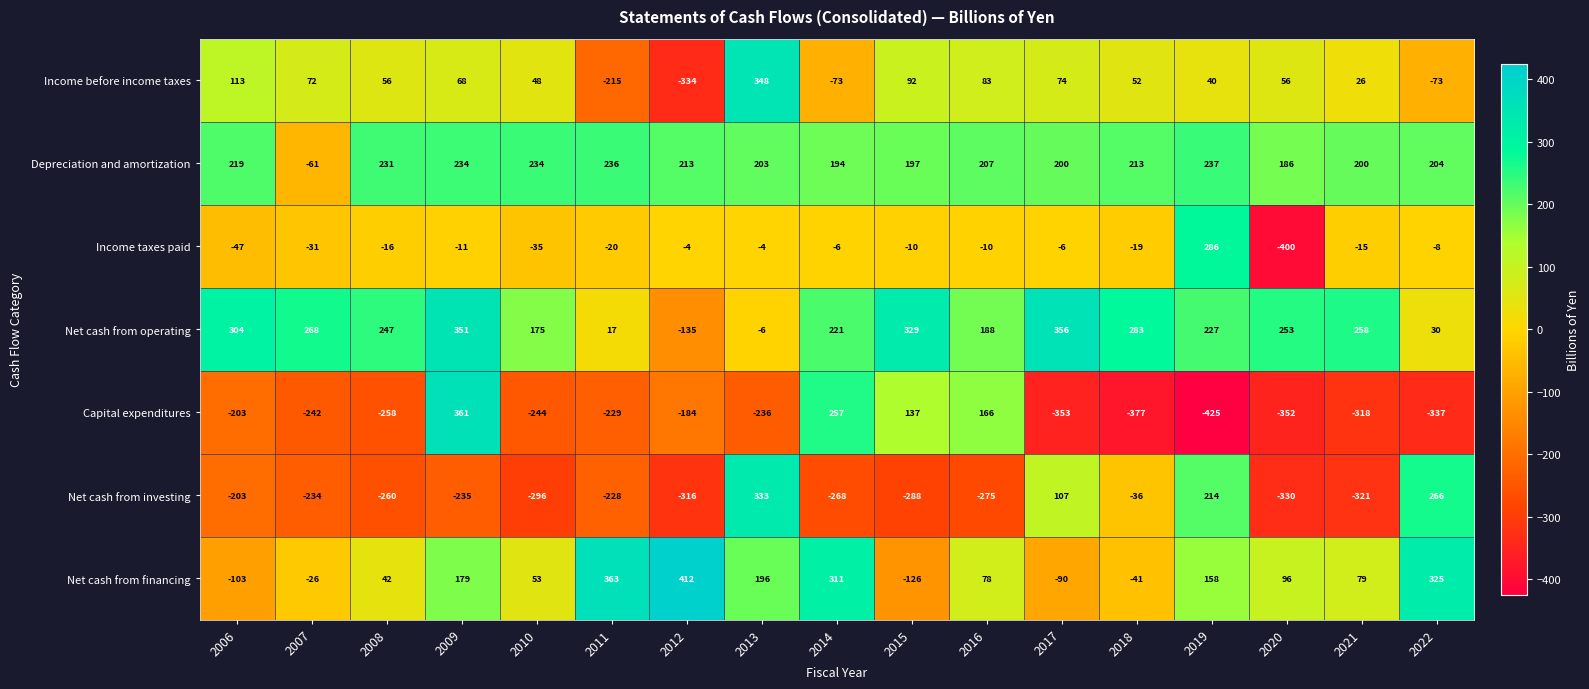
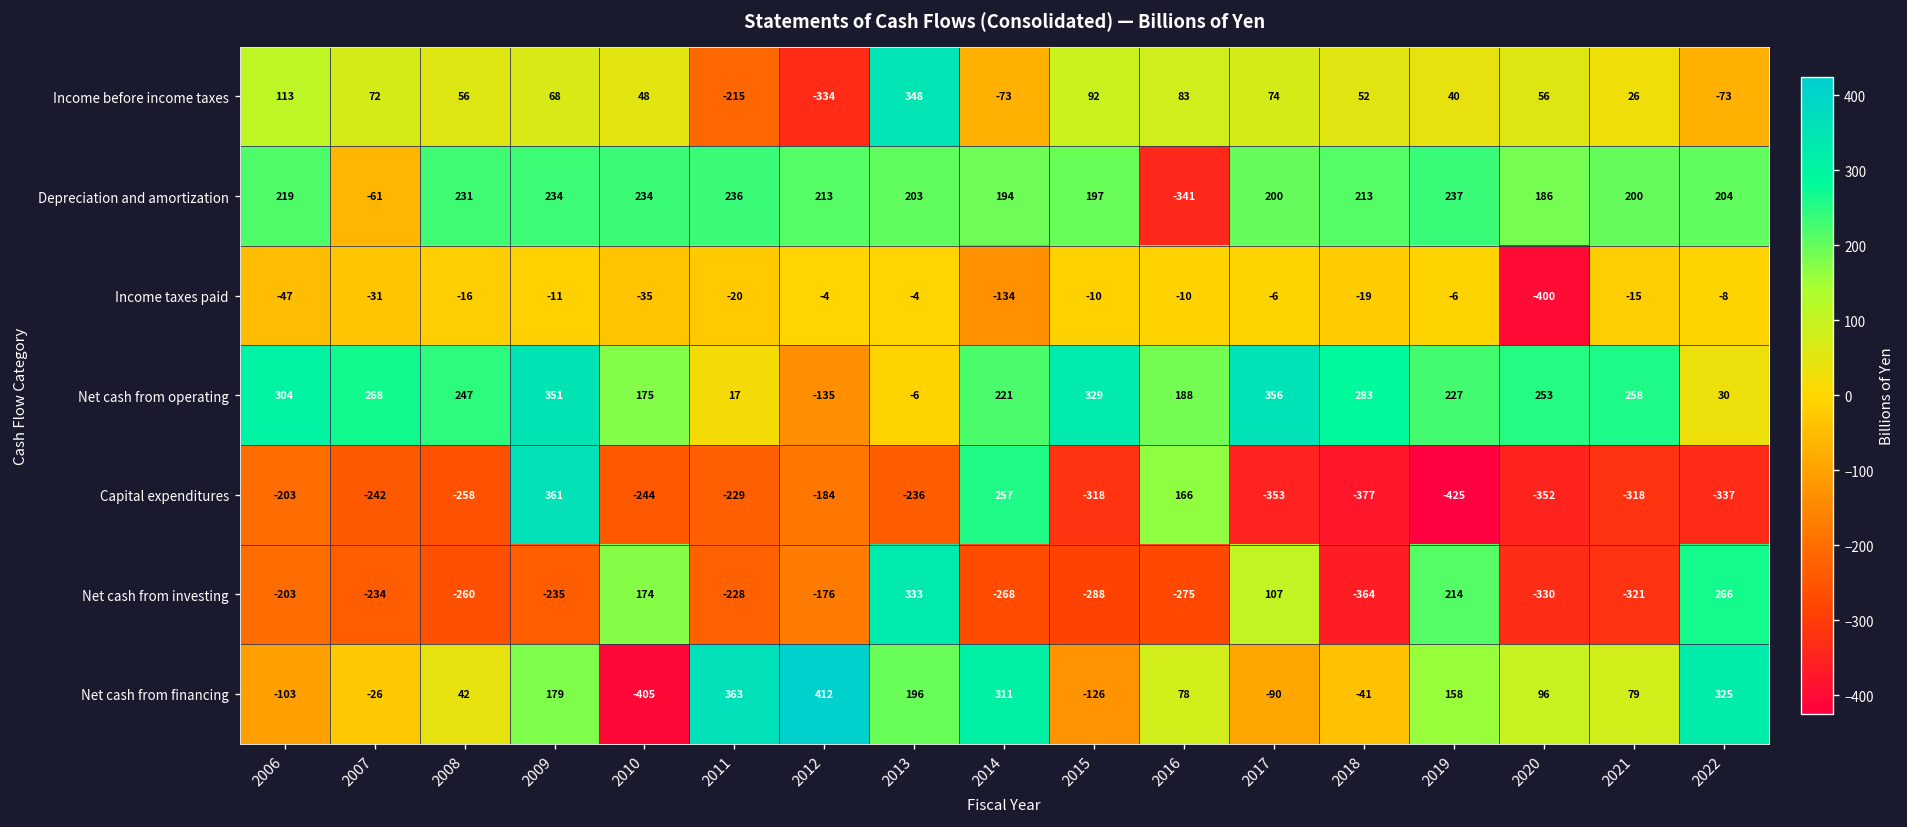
  {
    "Income before income taxes": {
      "2006": 113,
      "2007": 72,
      "2008": 56,
      "2009": 68,
      "2010": 48,
      "2011": -215,
      "2012": -334,
      "2013": 348,
      "2014": -73,
      "2015": 92,
      "2016": 83,
      "2017": 74,
      "2018": 52,
      "2019": 40,
      "2020": 56,
      "2021": 26,
      "2022": -73
    },
    "Depreciation and amortization": {
      "2006": 219,
      "2007": -61,
      "2008": 231,
      "2009": 234,
      "2010": 234,
      "2011": 236,
      "2012": 213,
      "2013": 203,
      "2014": 194,
      "2015": 197,
-     "2016": 207,
+     "2016": -341,
      "2017": 200,
      "2018": 213,
      "2019": 237,
      "2020": 186,
      "2021": 200,
      "2022": 204
    },
    "Income taxes paid": {
      "2006": -47,
      "2007": -31,
      "2008": -16,
      "2009": -11,
      "2010": -35,
      "2011": -20,
      "2012": -4,
      "2013": -4,
-     "2014": -6,
+     "2014": -134,
      "2015": -10,
      "2016": -10,
      "2017": -6,
      "2018": -19,
-     "2019": 286,
+     "2019": -6,
      "2020": -400,
      "2021": -15,
      "2022": -8
    },
    "Net cash from operating": {
      "2006": 304,
      "2007": 268,
      "2008": 247,
      "2009": 351,
      "2010": 175,
      "2011": 17,
      "2012": -135,
      "2013": -6,
      "2014": 221,
      "2015": 329,
      "2016": 188,
      "2017": 356,
      "2018": 283,
      "2019": 227,
      "2020": 253,
      "2021": 258,
      "2022": 30
    },
    "Capital expenditures": {
      "2006": -203,
      "2007": -242,
      "2008": -258,
      "2009": 361,
      "2010": -244,
      "2011": -229,
      "2012": -184,
      "2013": -236,
      "2014": 257,
-     "2015": 137,
+     "2015": -318,
      "2016": 166,
      "2017": -353,
      "2018": -377,
      "2019": -425,
      "2020": -352,
      "2021": -318,
      "2022": -337
    },
    "Net cash from investing": {
      "2006": -203,
      "2007": -234,
      "2008": -260,
      "2009": -235,
-     "2010": -296,
+     "2010": 174,
      "2011": -228,
-     "2012": -316,
+     "2012": -176,
      "2013": 333,
      "2014": -268,
      "2015": -288,
      "2016": -275,
      "2017": 107,
-     "2018": -36,
+     "2018": -364,
      "2019": 214,
      "2020": -330,
      "2021": -321,
      "2022": 266
    },
    "Net cash from financing": {
      "2006": -103,
      "2007": -26,
      "2008": 42,
      "2009": 179,
-     "2010": 53,
+     "2010": -405,
      "2011": 363,
      "2012": 412,
      "2013": 196,
      "2014": 311,
      "2015": -126,
      "2016": 78,
      "2017": -90,
      "2018": -41,
      "2019": 158,
      "2020": 96,
      "2021": 79,
      "2022": 325
    }
  }
